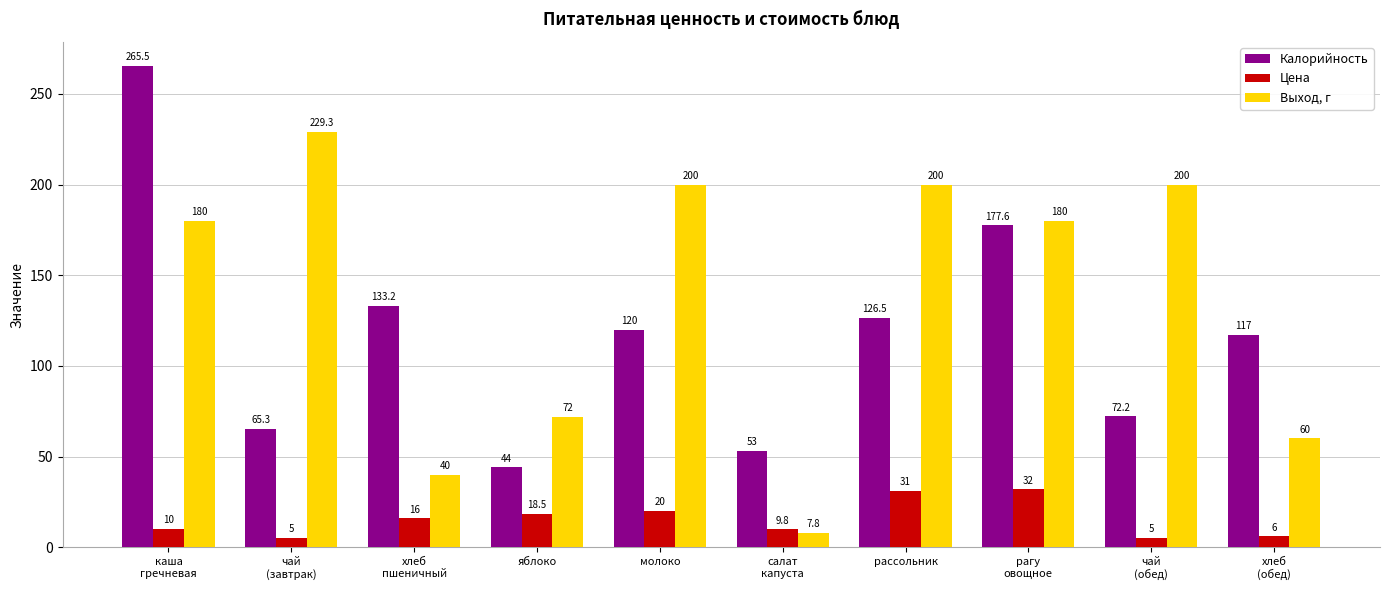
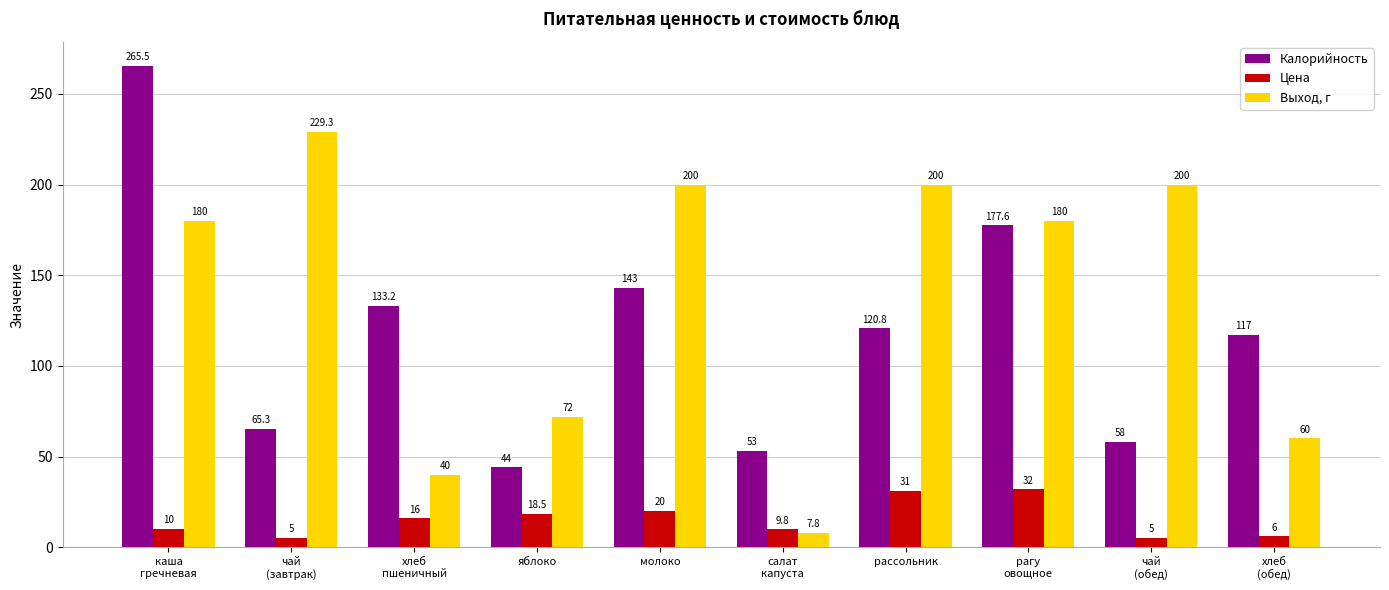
  {
    "Калорийность": {
      "каша гречневая": 265.5,
      "чай (завтрак)": 65.3,
      "хлеб пшеничный": 133.2,
      "яблоко": 44,
-     "молоко": 120,
+     "молоко": 143,
      "салат капуста": 53,
-     "рассольник": 126.5,
+     "рассольник": 120.8,
      "рагу овощное": 177.6,
-     "чай (обед)": 72.2,
+     "чай (обед)": 58,
      "хлеб (обед)": 117
    },
    "Цена": {
      "каша гречневая": 10,
      "чай (завтрак)": 5,
      "хлеб пшеничный": 16,
      "яблоко": 18.5,
      "молоко": 20,
      "салат капуста": 9.8,
      "рассольник": 31,
      "рагу овощное": 32,
      "чай (обед)": 5,
      "хлеб (обед)": 6
    },
    "Выход, г": {
      "каша гречневая": 180,
      "чай (завтрак)": 229.3,
      "хлеб пшеничный": 40,
      "яблоко": 72,
      "молоко": 200,
      "салат капуста": 7.8,
      "рассольник": 200,
      "рагу овощное": 180,
      "чай (обед)": 200,
      "хлеб (обед)": 60
    }
  }
